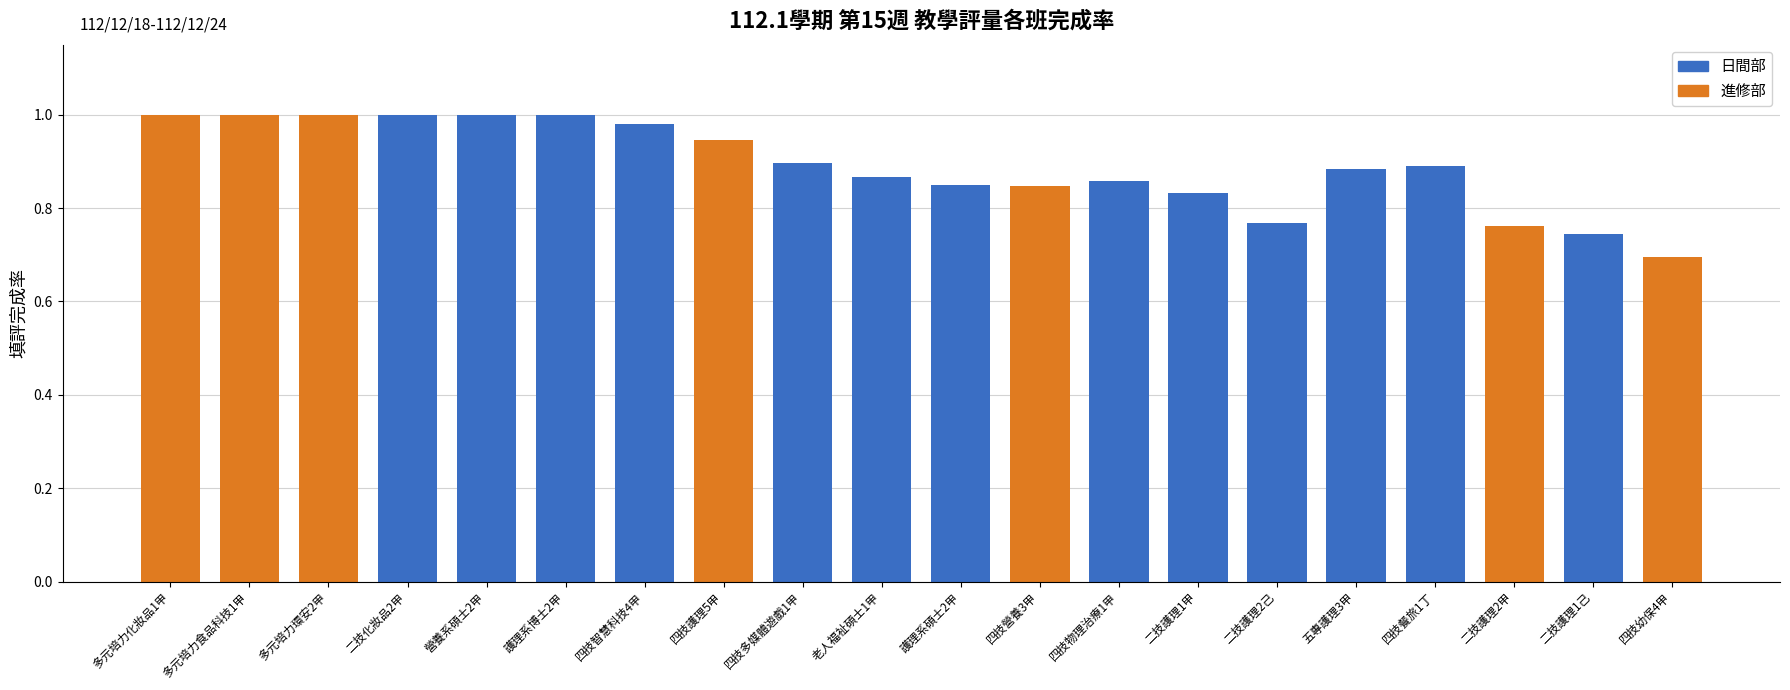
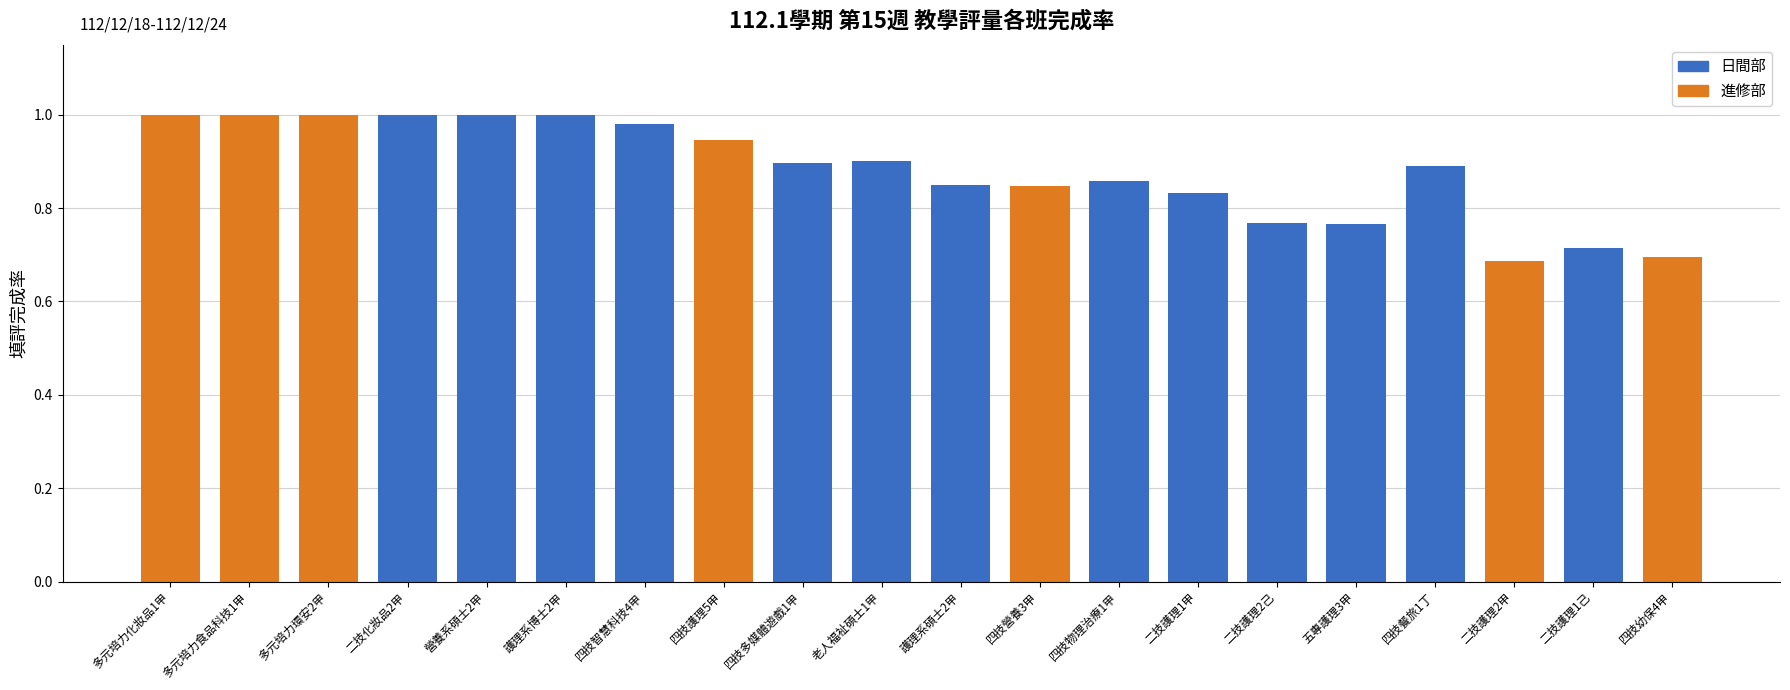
  {
    "多元培力化妝品1甲": 1.00,
    "多元培力食品科技1甲": 1.00,
    "多元培力環安2甲": 1.00,
    "二技化妝品2甲": 1.00,
    "營養系碩士2甲": 1.00,
    "護理系博士2甲": 1.00,
    "四技智慧科技4甲": 0.98,
    "四技護理5甲": 0.95,
    "四技多媒體遊戲1甲": 0.90,
-   "老人福祉碩士1甲": 0.87,
+   "老人福祉碩士1甲": 0.90,
    "護理系碩士2甲": 0.85,
    "四技營養3甲": 0.85,
    "四技物理治療1甲": 0.86,
    "二技護理1甲": 0.83,
    "二技護理2己": 0.77,
-   "五專護理3甲": 0.88,
+   "五專護理3甲": 0.77,
    "四技餐旅1丁": 0.89,
-   "二技護理2甲": 0.76,
-   "二技護理1己": 0.74,
+   "二技護理2甲": 0.69,
+   "二技護理1己": 0.72,
    "四技幼保4甲": 0.69
  }
